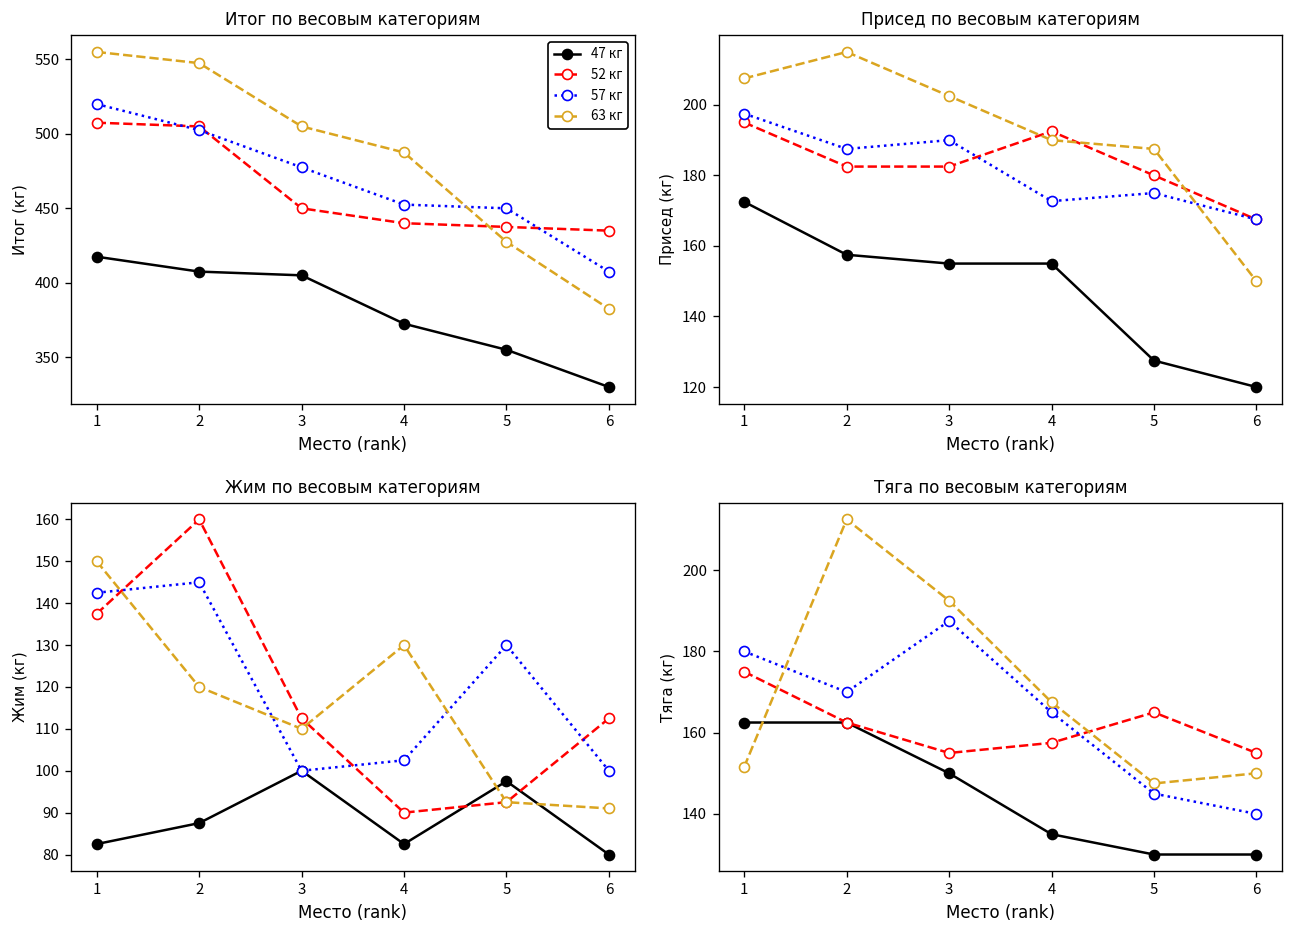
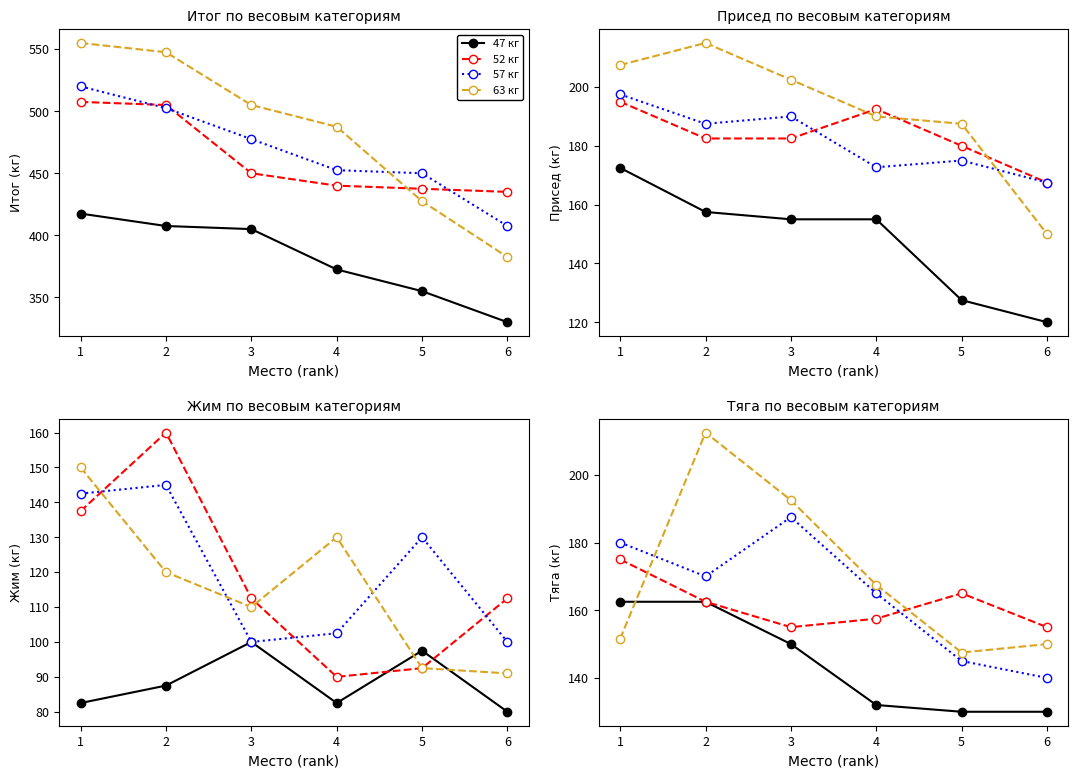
  {
    "Итог по весовым категориям": {
      "47 кг": {
        "1": 418,
        "2": 408,
        "3": 405,
        "4": 373,
        "5": 355,
        "6": 330
      },
      "52 кг": {
        "1": 508,
        "2": 505,
        "3": 450,
        "4": 440,
        "5": 438,
        "6": 435
      },
      "57 кг": {
        "1": 520,
        "2": 503,
        "3": 478,
        "4": 453,
        "5": 450,
        "6": 408
      },
      "63 кг": {
        "1": 555,
        "2": 548,
        "3": 505,
        "4": 488,
        "5": 428,
        "6": 383
      }
    },
    "Присед по весовым категориям": {
      "47 кг": {
        "1": 173,
        "2": 158,
        "3": 155,
        "4": 155,
        "5": 128,
        "6": 120
      },
      "52 кг": {
        "1": 195,
        "2": 183,
        "3": 183,
        "4": 193,
        "5": 180
      },
      "57 кг": {
        "1": 198,
        "2": 188,
        "3": 190,
        "4": 173,
        "5": 175
      },
      "63 кг": {
        "1": 208,
        "2": 215,
        "3": 203,
        "4": 190,
        "5": 188,
        "6": 150
      }
    },
    "Жим по весовым категориям": {
      "47 кг": {
        "1": 83,
        "2": 88,
        "4": 83,
        "5": 98,
        "6": 80
      },
      "52 кг": {
        "1": 138,
        "2": 160,
        "3": 113,
        "4": 90,
        "6": 113
      },
      "57 кг": {
        "1": 143,
        "2": 145,
        "4": 103,
        "5": 130,
        "6": 100
      },
      "63 кг": {
        "1": 150,
        "2": 120,
        "3": 110,
        "4": 130,
        "6": 91
      }
    },
    "Тяга по весовым категориям": {
      "47 кг": {
        "1": 163,
        "3": 150,
-       "4": 135,
+       "4": 132,
        "5": 130,
        "6": 130
      },
      "52 кг": {
        "1": 175,
        "3": 155,
        "4": 158,
        "5": 165,
        "6": 155
      },
      "57 кг": {
        "1": 180,
        "2": 170,
        "3": 188,
        "4": 165,
        "5": 145,
        "6": 140
      },
      "63 кг": {
        "1": 152,
        "2": 213,
        "3": 193,
        "4": 168,
        "5": 148,
        "6": 150
      }
    }
  }
